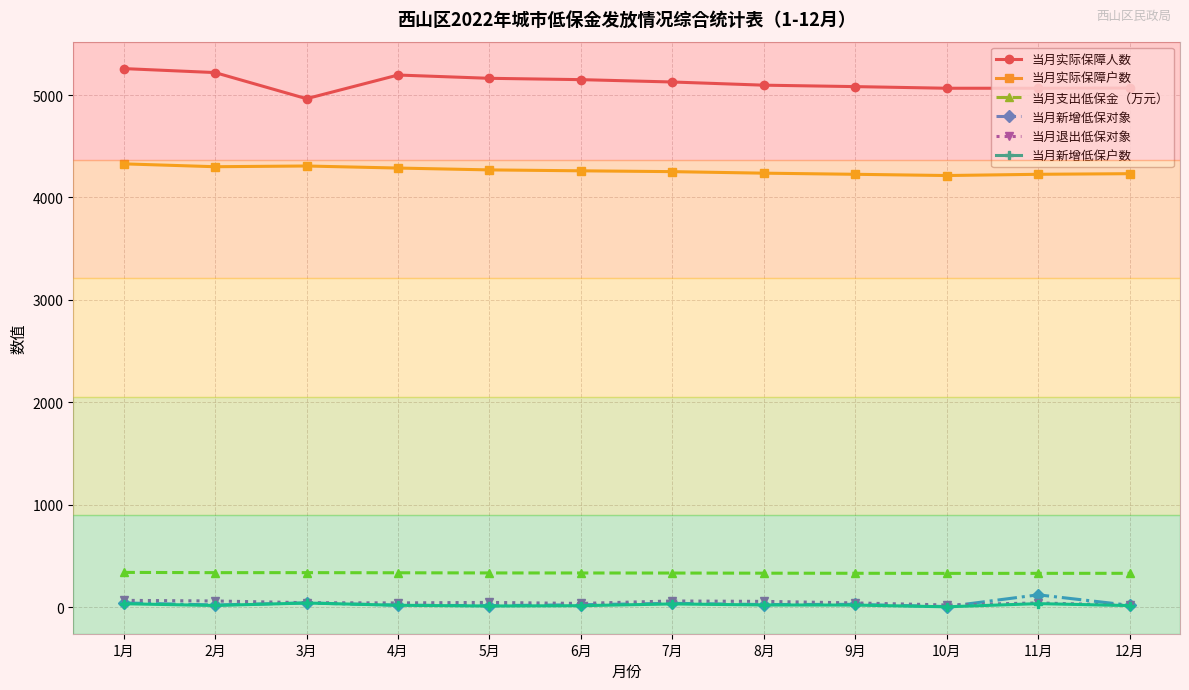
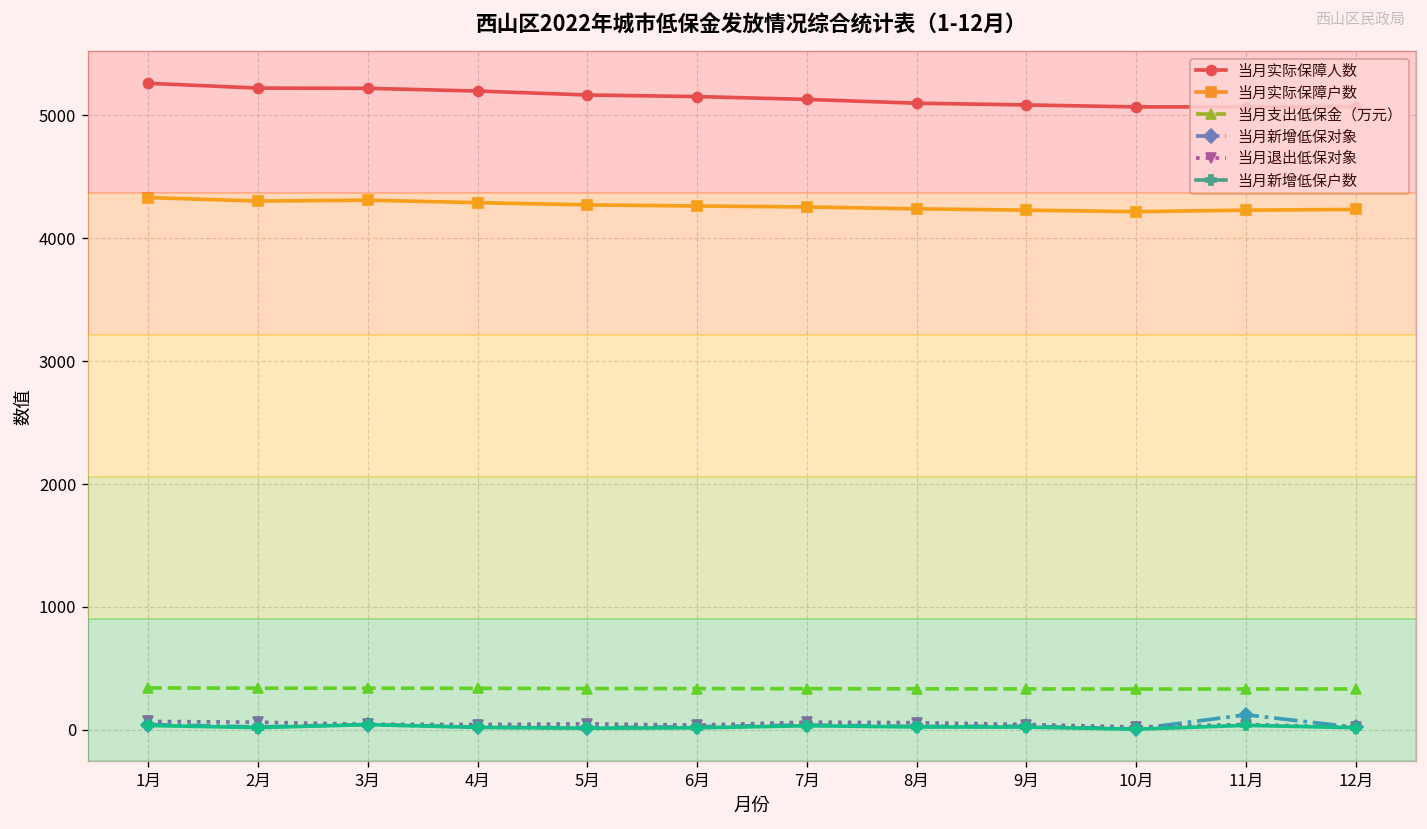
  {
    "当月实际保障人数": {
      "1月": 5260,
      "2月": 5220,
-     "3月": 4960,
+     "3月": 5220,
      "4月": 5200,
      "5月": 5160,
      "6月": 5150,
      "7月": 5130,
      "8月": 5100,
      "9月": 5080,
      "10月": 5070
    },
    "当月实际保障户数": {
      "1月": 4330,
      "2月": 4300,
      "3月": 4310,
      "4月": 4290,
      "5月": 4270,
      "6月": 4260,
      "7月": 4250,
      "8月": 4240,
      "9月": 4230,
      "10月": 4210,
      "11月": 4230,
      "12月": 4230
    },
    "当月支出低保金（万元）": {
      "1月": 340,
      "2月": 340,
      "3月": 340,
      "4月": 340,
      "5月": 330,
      "6月": 330,
      "7月": 330,
      "8月": 330,
      "9月": 330,
      "10月": 330,
      "11月": 330,
      "12月": 330
    },
    "当月新增低保对象": {
      "11月": 120
    },
    "当月退出低保对象": {
      "2月": 60,
      "5月": 50,
      "8月": 60
    }
  }
